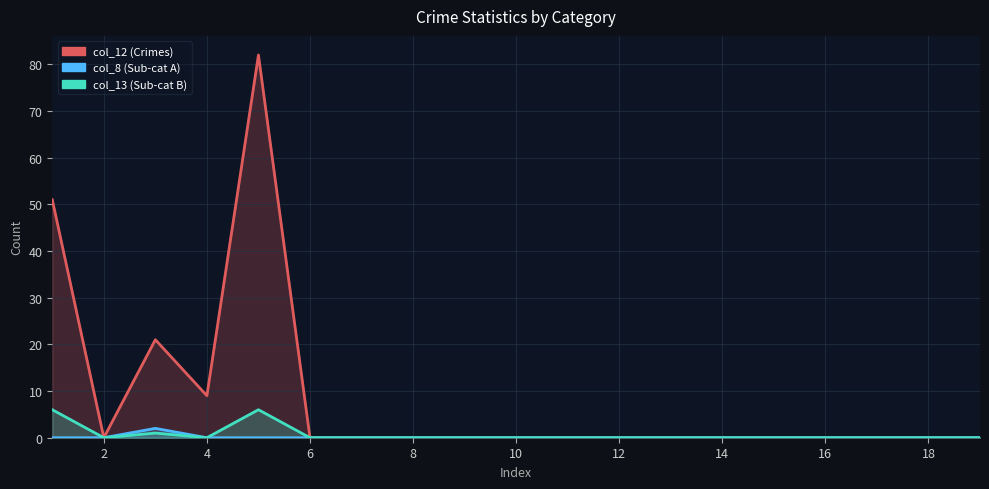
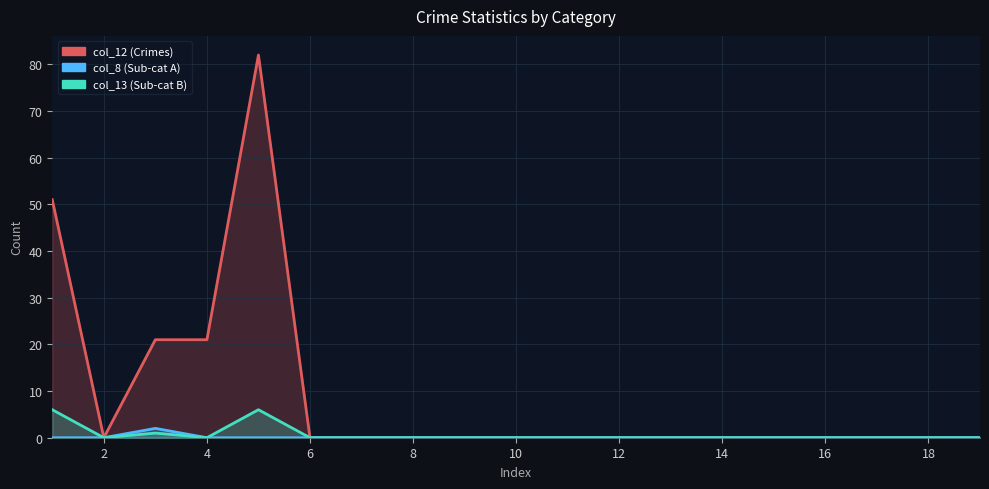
  {
    "col_12 (Crimes)": {
-     "4": 9
+     "4": 21
    }
  }
